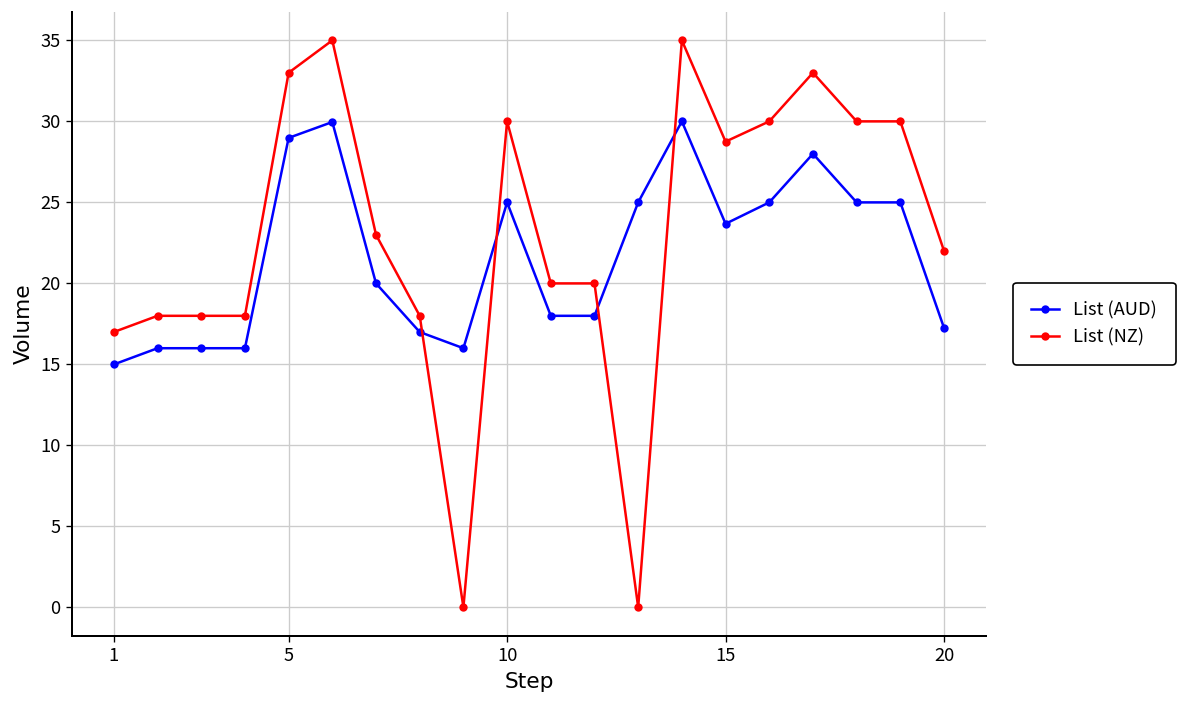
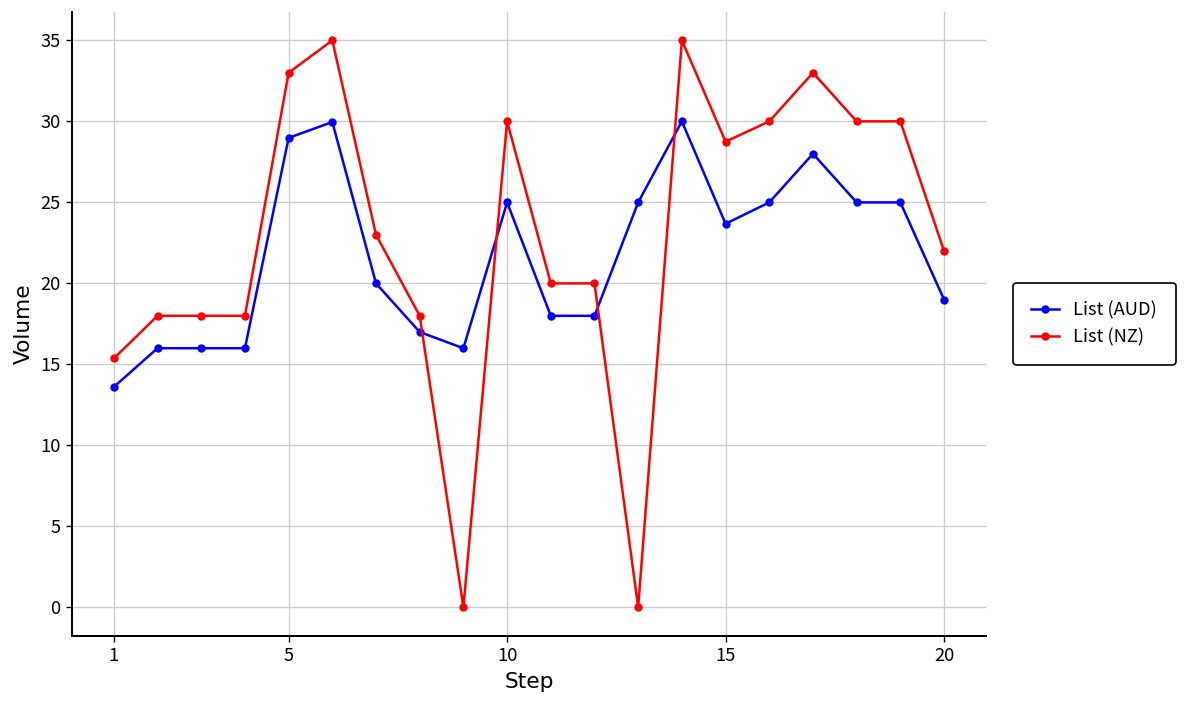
  {
    "List (AUD)": {
-     "1": 15.0,
+     "1": 13.6,
      "5": 29.0,
      "10": 25.0,
      "15": 23.7,
-     "20": 17.2
+     "20": 19.0
    },
    "List (NZ)": {
-     "1": 17.0,
+     "1": 15.4,
      "5": 33.0,
      "10": 30.0,
      "15": 28.7,
      "20": 22.0
    }
  }
